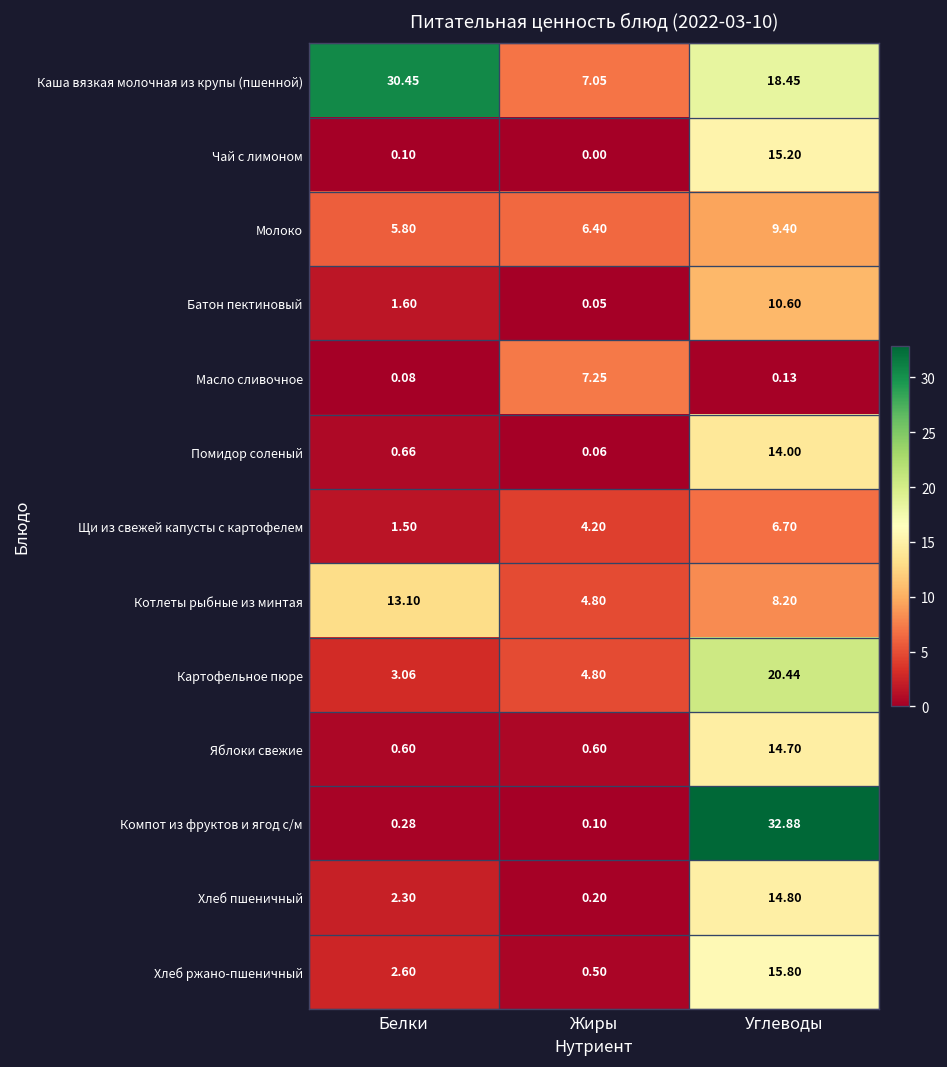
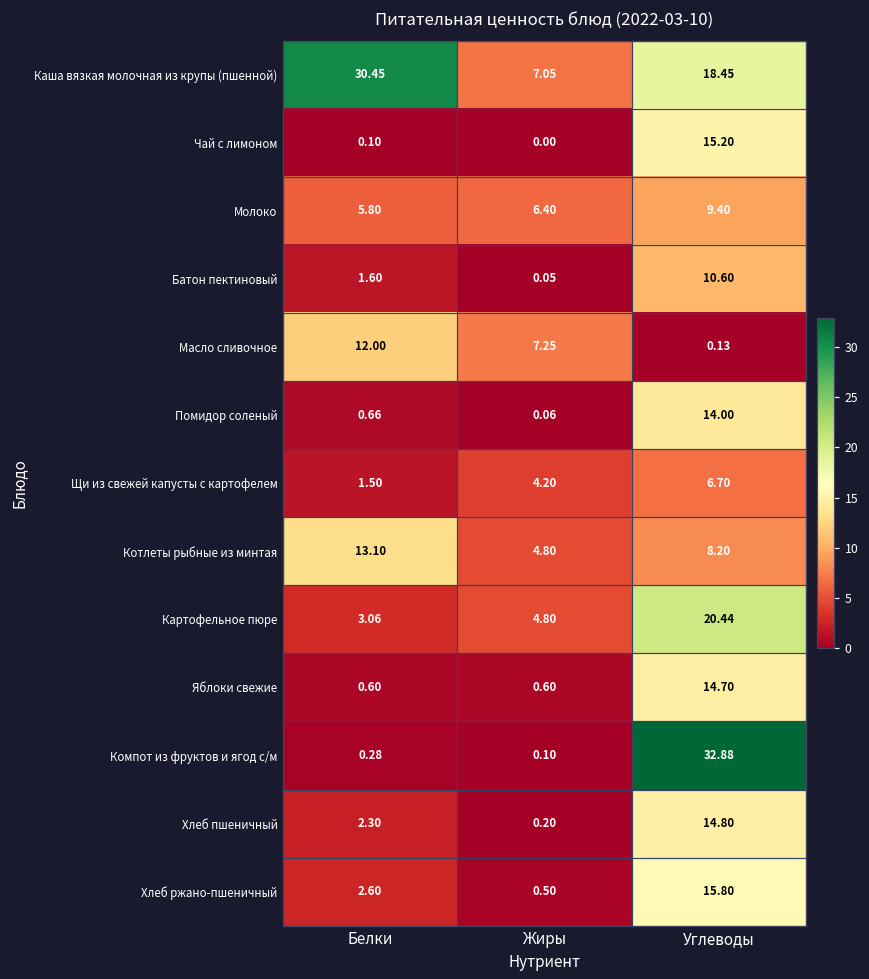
  {
    "Каша вязкая молочная из крупы (пшенной)": {
      "Белки": 30.45,
      "Жиры": 7.05,
      "Углеводы": 18.45
    },
    "Чай с лимоном": {
      "Белки": 0.10,
      "Жиры": 0.00,
      "Углеводы": 15.20
    },
    "Молоко": {
      "Белки": 5.80,
      "Жиры": 6.40,
      "Углеводы": 9.40
    },
    "Батон пектиновый": {
      "Белки": 1.60,
      "Жиры": 0.05,
      "Углеводы": 10.60
    },
    "Масло сливочное": {
-     "Белки": 0.08,
+     "Белки": 12.00,
      "Жиры": 7.25,
      "Углеводы": 0.13
    },
    "Помидор соленый": {
      "Белки": 0.66,
      "Жиры": 0.06,
      "Углеводы": 14.00
    },
    "Щи из свежей капусты с картофелем": {
      "Белки": 1.50,
      "Жиры": 4.20,
      "Углеводы": 6.70
    },
    "Котлеты рыбные из минтая": {
      "Белки": 13.10,
      "Жиры": 4.80,
      "Углеводы": 8.20
    },
    "Картофельное пюре": {
      "Белки": 3.06,
      "Жиры": 4.80,
      "Углеводы": 20.44
    },
    "Яблоки свежие": {
      "Белки": 0.60,
      "Жиры": 0.60,
      "Углеводы": 14.70
    },
    "Компот из фруктов и ягод с/м": {
      "Белки": 0.28,
      "Жиры": 0.10,
      "Углеводы": 32.88
    },
    "Хлеб пшеничный": {
      "Белки": 2.30,
      "Жиры": 0.20,
      "Углеводы": 14.80
    },
    "Хлеб ржано-пшеничный": {
      "Белки": 2.60,
      "Жиры": 0.50,
      "Углеводы": 15.80
    }
  }
